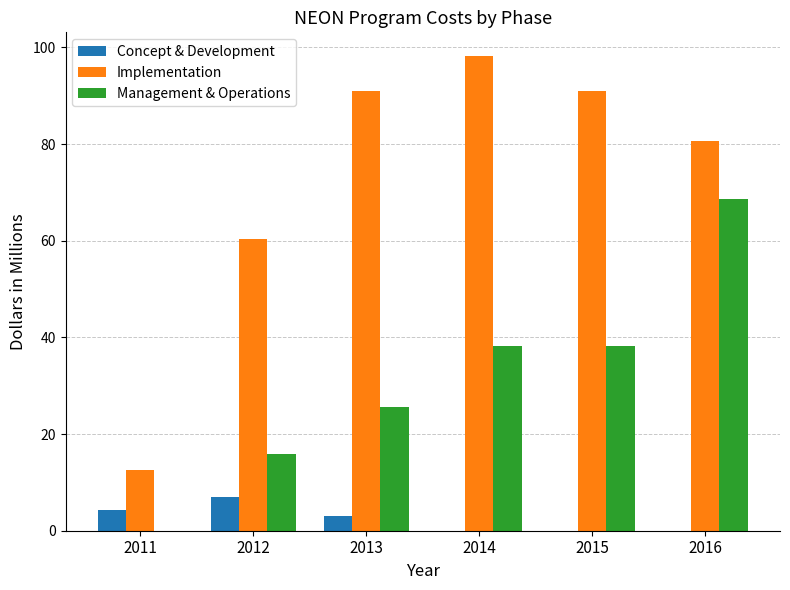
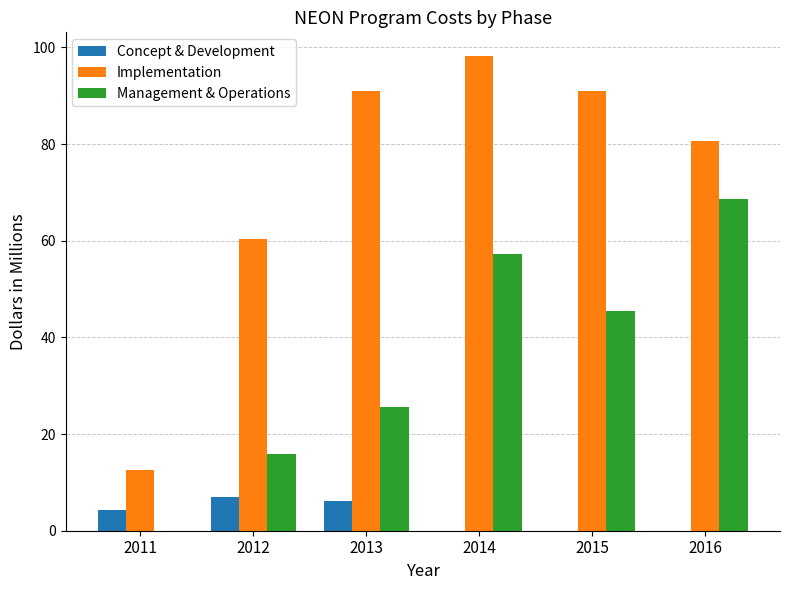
  {
    "Concept & Development": {
      "2011": 4,
      "2012": 7,
-     "2013": 3,
+     "2013": 6,
      "2014": 0,
      "2015": 0,
      "2016": 0
    },
    "Implementation": {
      "2011": 13,
      "2012": 60,
      "2013": 91,
      "2014": 98,
      "2015": 91,
      "2016": 81
    },
    "Management & Operations": {
      "2011": 0,
      "2012": 16,
      "2013": 26,
-     "2014": 38,
-     "2015": 38,
+     "2014": 57,
+     "2015": 46,
      "2016": 69
    }
  }
